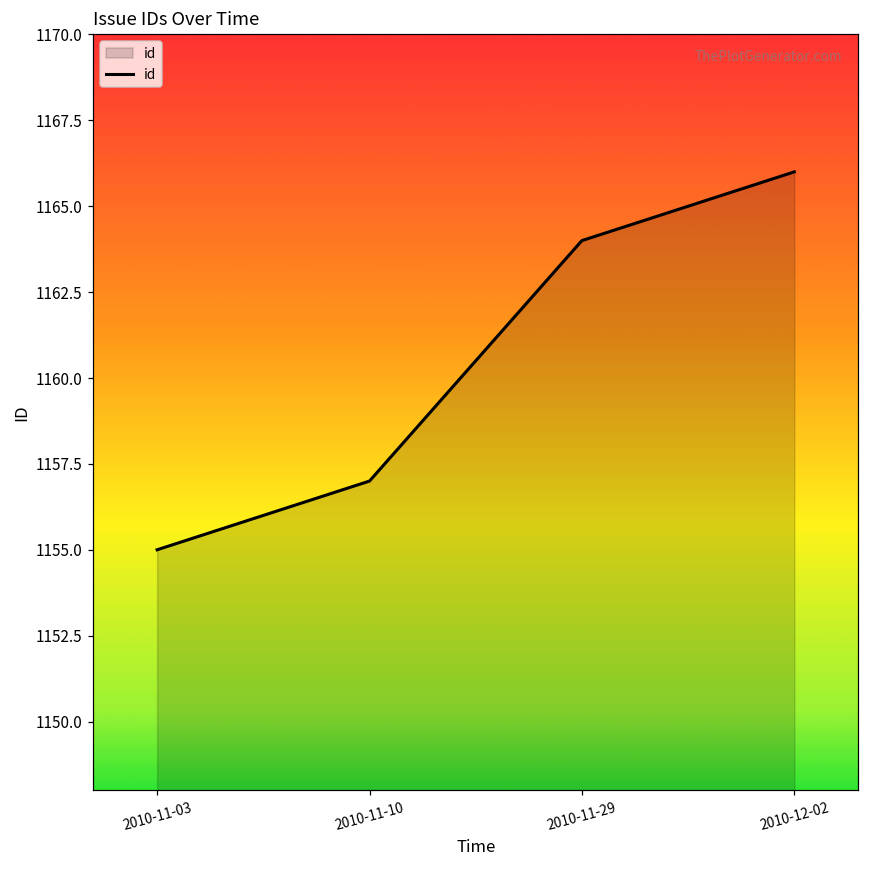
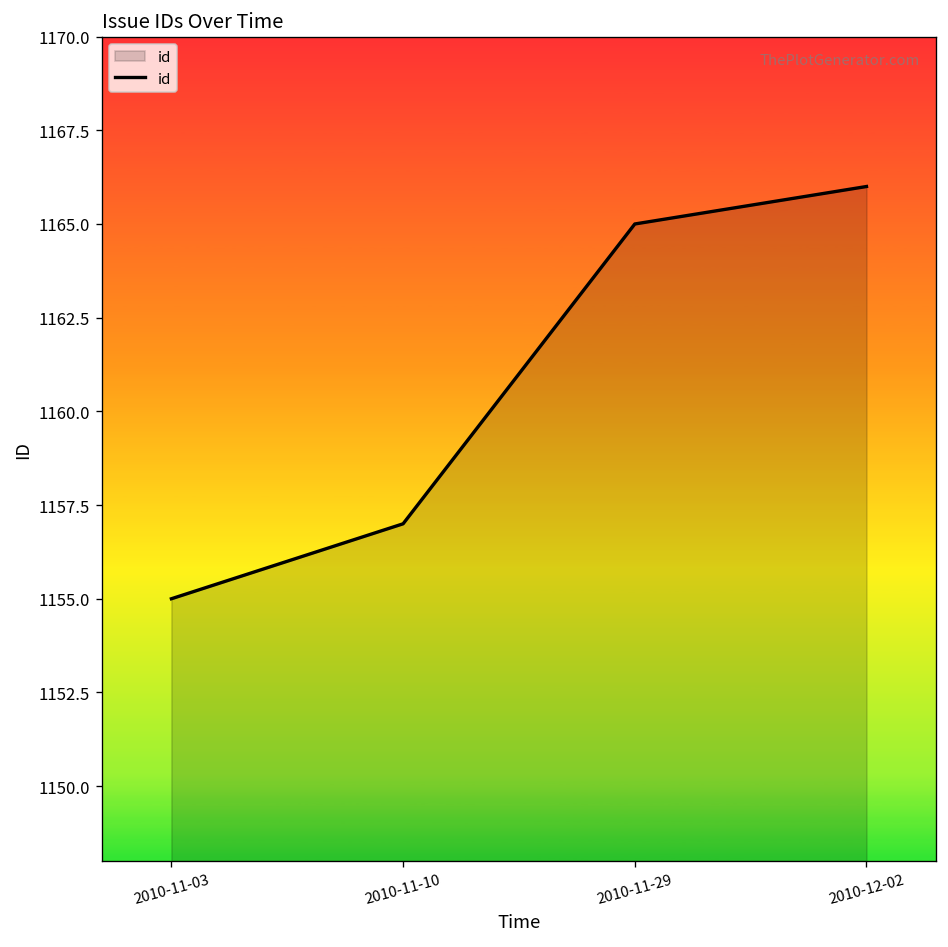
  {
    "2010-11-03": 1155,
    "2010-11-10": 1157,
-   "2010-11-29": 1164,
+   "2010-11-29": 1165,
    "2010-12-02": 1166
  }
